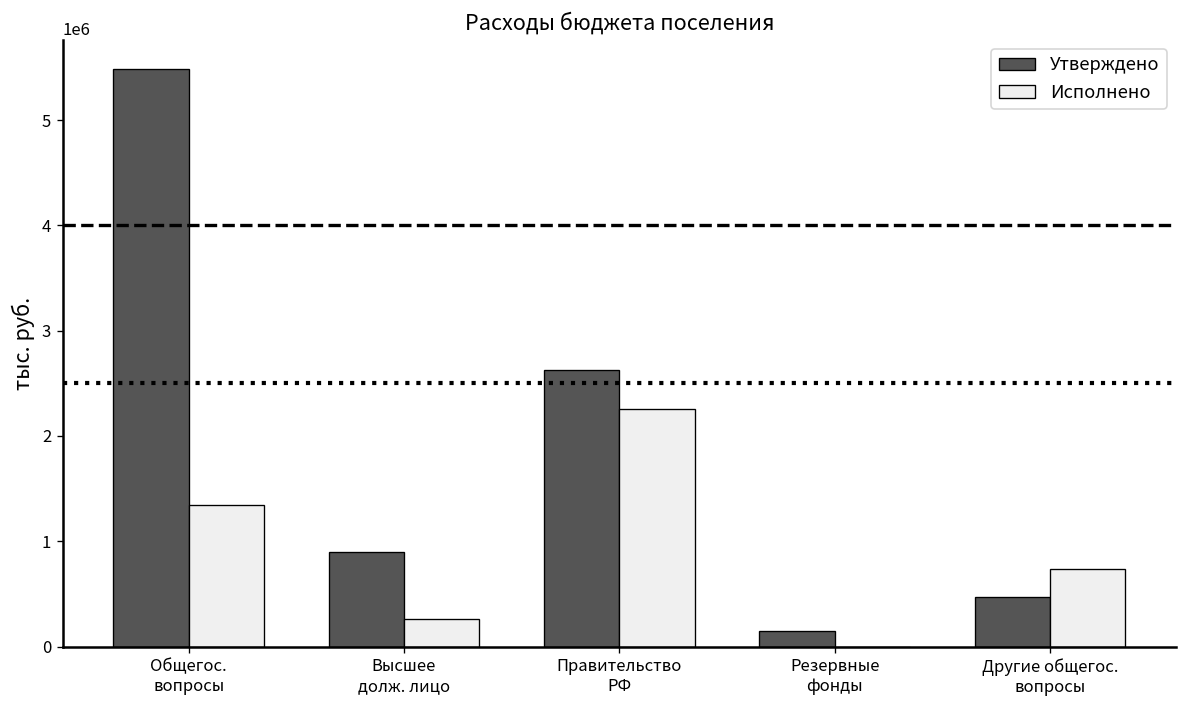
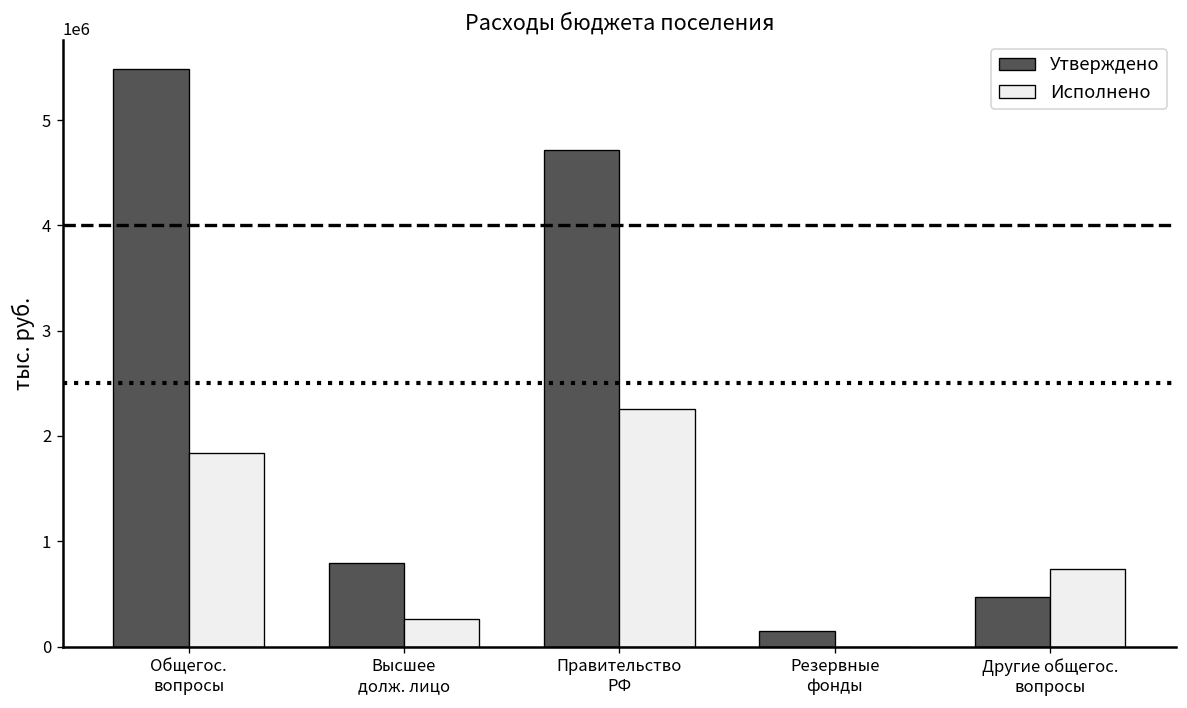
  {
    "Утверждено": {
      "Общегос. вопросы": 5500000,
-     "Высшее долж. лицо": 900000,
-     "Правительство РФ": 2600000,
+     "Высшее долж. лицо": 800000,
+     "Правительство РФ": 4700000,
      "Резервные фонды": 200000,
      "Другие общегос. вопросы": 500000
    },
    "Исполнено": {
-     "Общегос. вопросы": 1300000,
+     "Общегос. вопросы": 1800000,
      "Высшее долж. лицо": 300000,
      "Правительство РФ": 2300000,
      "Резервные фонды": 0,
      "Другие общегос. вопросы": 700000
    }
  }
